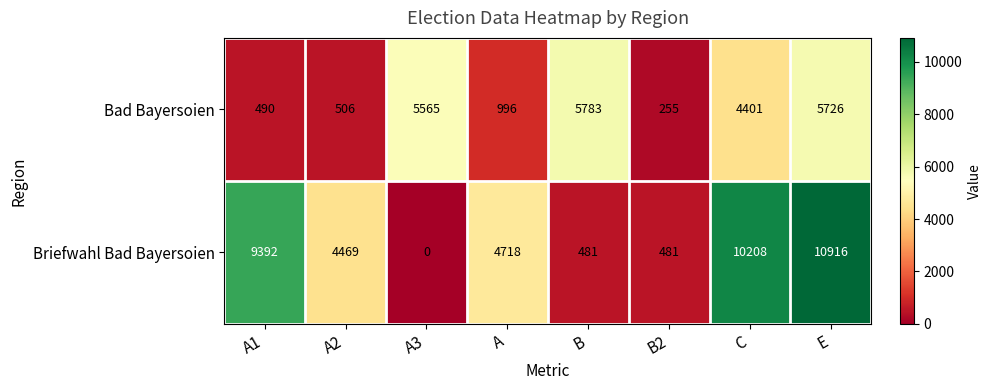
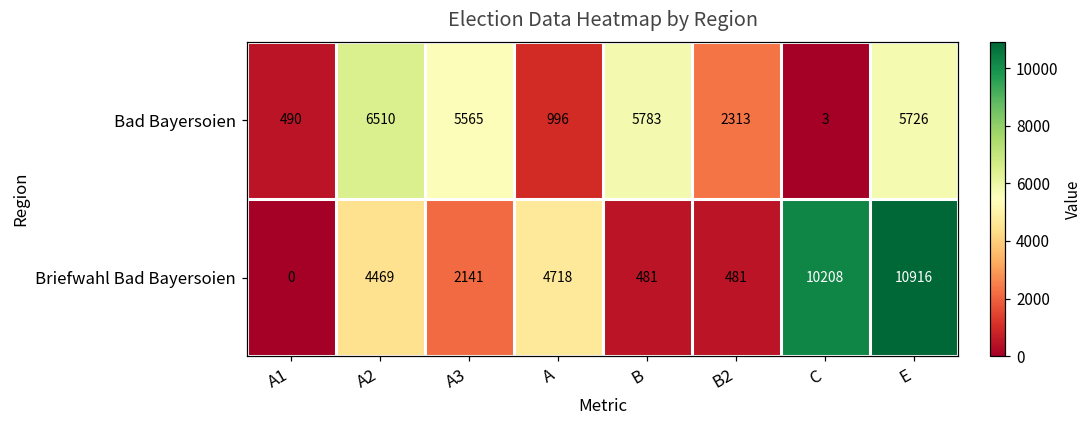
  {
    "Bad Bayersoien": {
      "A1": 490,
-     "A2": 506,
+     "A2": 6510,
      "A3": 5565,
      "A": 996,
      "B": 5783,
-     "B2": 255,
-     "C": 4401,
+     "B2": 2313,
+     "C": 3,
      "E": 5726
    },
    "Briefwahl Bad Bayersoien": {
-     "A1": 9392,
+     "A1": 0,
      "A2": 4469,
-     "A3": 0,
+     "A3": 2141,
      "A": 4718,
      "B": 481,
      "B2": 481,
      "C": 10208,
      "E": 10916
    }
  }
